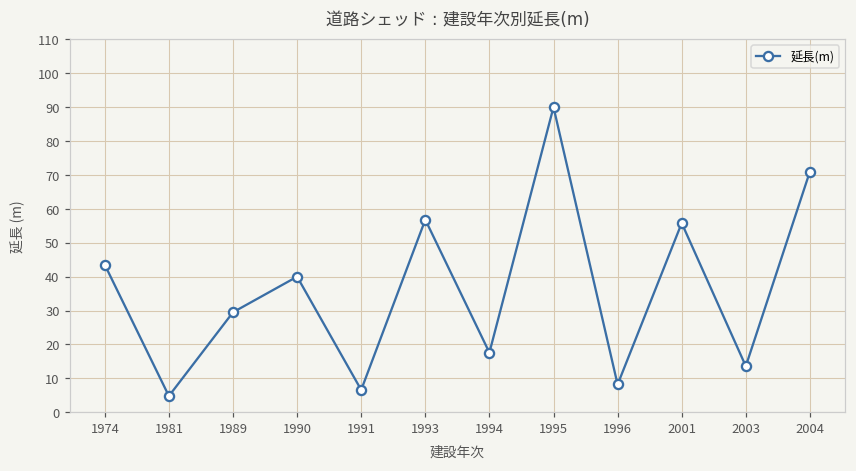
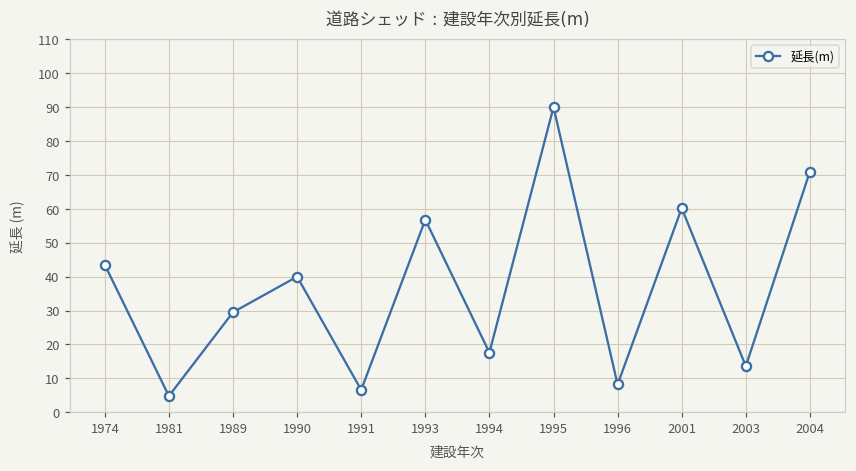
  {
    "1974": 44,
    "1981": 5,
    "1989": 30,
    "1990": 40,
    "1991": 7,
    "1993": 57,
    "1994": 18,
    "1995": 90,
    "1996": 8,
-   "2001": 56,
+   "2001": 60,
    "2003": 14,
    "2004": 71
  }
